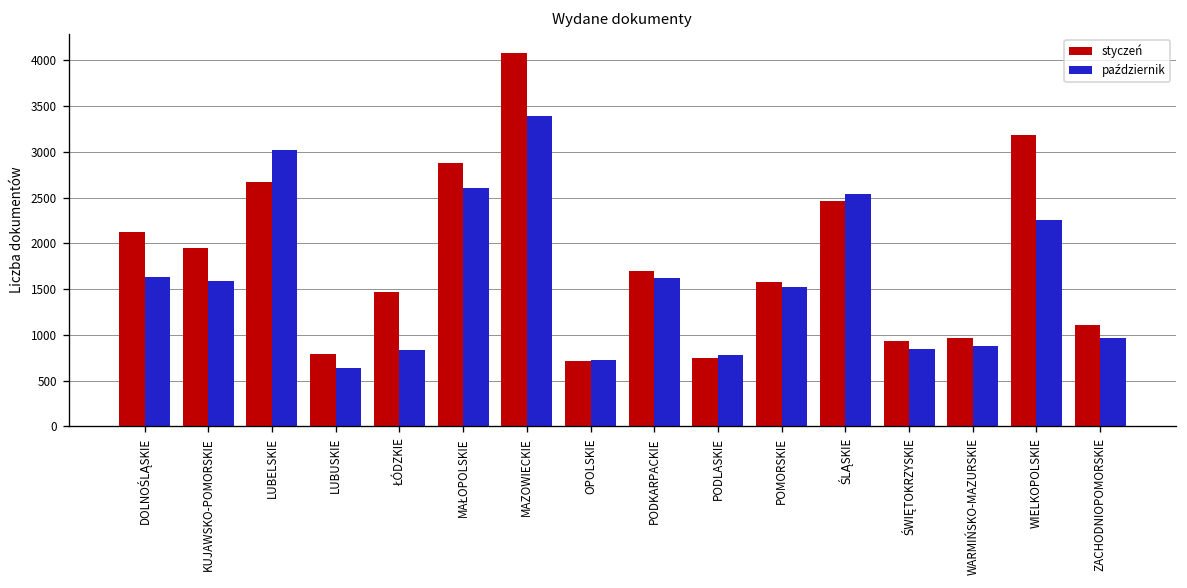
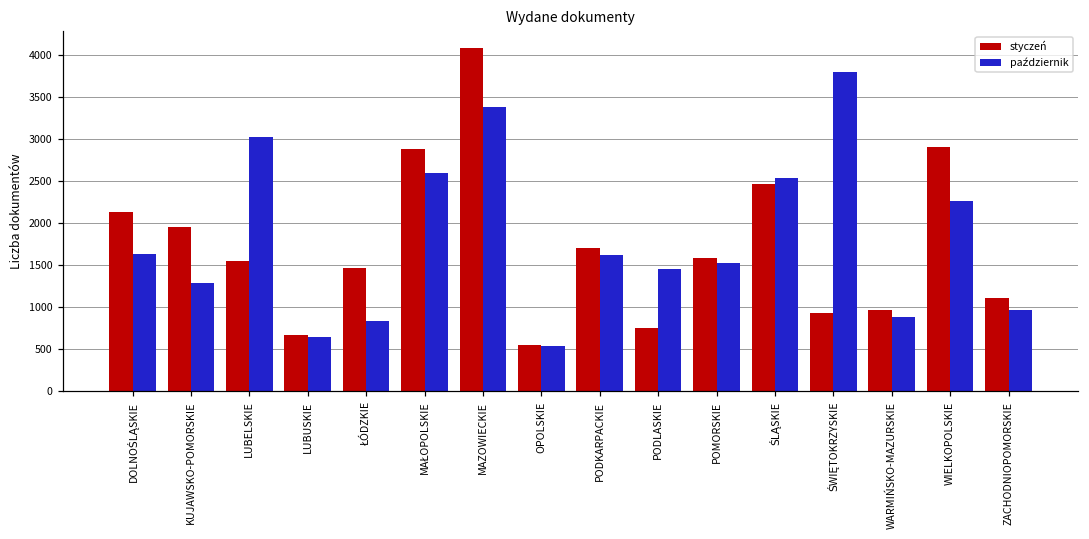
  {
    "styczeń": {
      "DOLNOŚLĄSKIE": 2100,
      "KUJAWSKO-POMORSKIE": 2000,
-     "LUBELSKIE": 2700,
-     "LUBUSKIE": 800,
+     "LUBELSKIE": 1600,
+     "LUBUSKIE": 700,
      "ŁÓDZKIE": 1500,
      "MAŁOPOLSKIE": 2900,
      "MAZOWIECKIE": 4100,
-     "OPOLSKIE": 700,
+     "OPOLSKIE": 500,
      "PODKARPACKIE": 1700,
      "PODLASKIE": 800,
      "POMORSKIE": 1600,
      "ŚLĄSKIE": 2500,
      "ŚWIĘTOKRZYSKIE": 900,
      "WARMIŃSKO-MAZURSKIE": 1000,
-     "WIELKOPOLSKIE": 3200,
+     "WIELKOPOLSKIE": 2900,
      "ZACHODNIOPOMORSKIE": 1100
    },
    "październik": {
      "DOLNOŚLĄSKIE": 1600,
-     "KUJAWSKO-POMORSKIE": 1600,
+     "KUJAWSKO-POMORSKIE": 1300,
      "LUBELSKIE": 3000,
      "LUBUSKIE": 600,
      "ŁÓDZKIE": 800,
      "MAŁOPOLSKIE": 2600,
      "MAZOWIECKIE": 3400,
-     "OPOLSKIE": 700,
+     "OPOLSKIE": 500,
      "PODKARPACKIE": 1600,
-     "PODLASKIE": 800,
+     "PODLASKIE": 1500,
      "POMORSKIE": 1500,
      "ŚLĄSKIE": 2500,
-     "ŚWIĘTOKRZYSKIE": 800,
+     "ŚWIĘTOKRZYSKIE": 3800,
      "WARMIŃSKO-MAZURSKIE": 900,
      "WIELKOPOLSKIE": 2300,
      "ZACHODNIOPOMORSKIE": 1000
    }
  }
